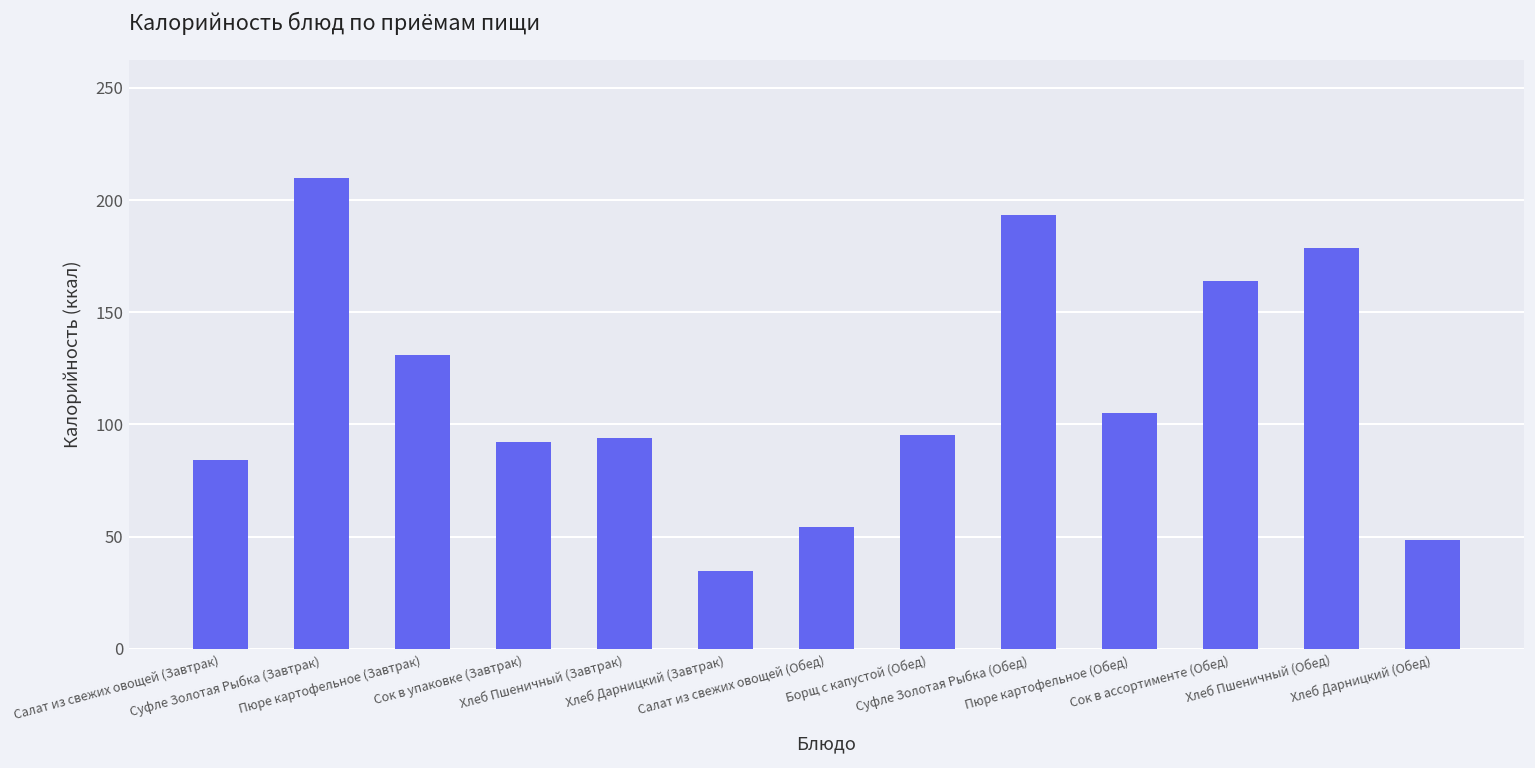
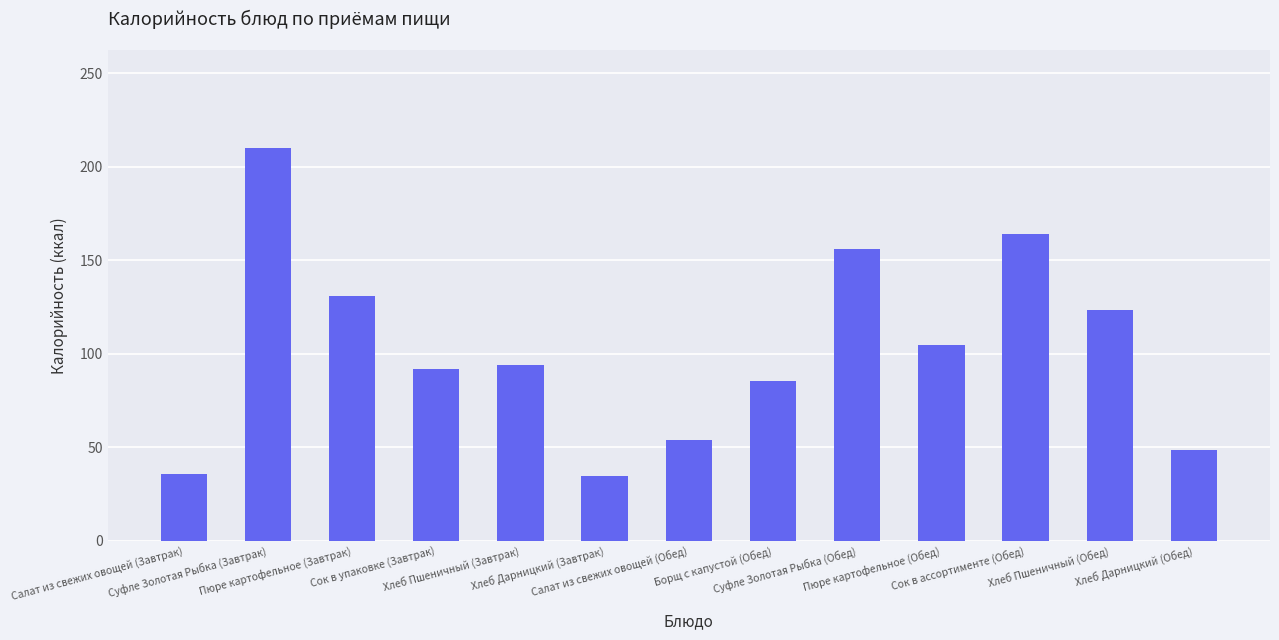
  {
-   "Салат из свежих овощей (Завтрак)": 84,
+   "Салат из свежих овощей (Завтрак)": 36,
    "Суфле Золотая Рыбка (Завтрак)": 210,
    "Пюре картофельное (Завтрак)": 131,
    "Сок в упаковке (Завтрак)": 92,
    "Хлеб Пшеничный (Завтрак)": 94,
    "Хлеб Дарницкий (Завтрак)": 35,
    "Салат из свежих овощей (Обед)": 54,
-   "Борщ с капустой (Обед)": 95,
-   "Суфле Золотая Рыбка (Обед)": 193,
+   "Борщ с капустой (Обед)": 85,
+   "Суфле Золотая Рыбка (Обед)": 156,
    "Пюре картофельное (Обед)": 105,
    "Сок в ассортименте (Обед)": 164,
-   "Хлеб Пшеничный (Обед)": 179,
+   "Хлеб Пшеничный (Обед)": 123,
    "Хлеб Дарницкий (Обед)": 49
  }
